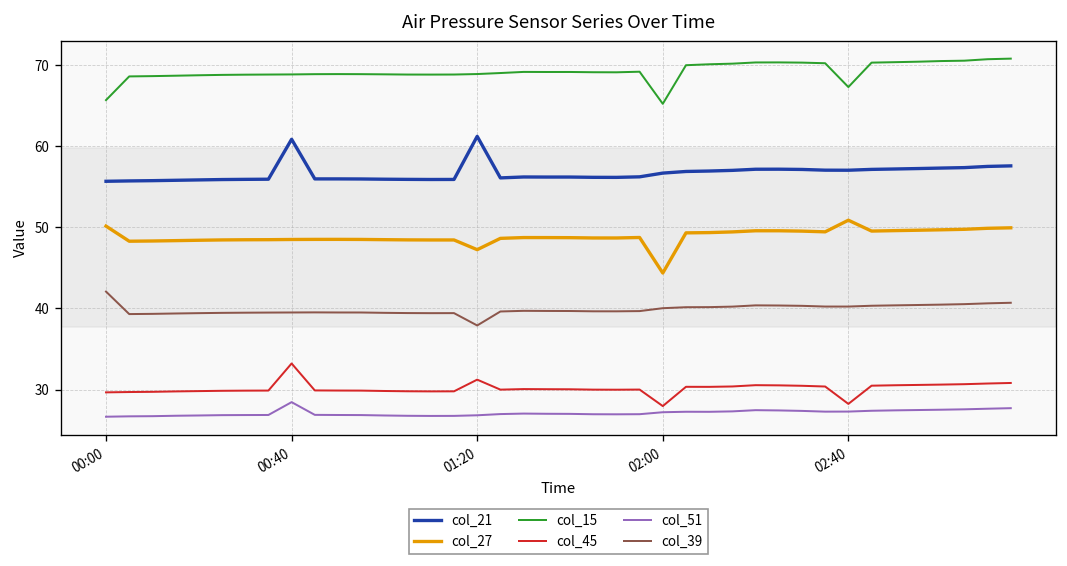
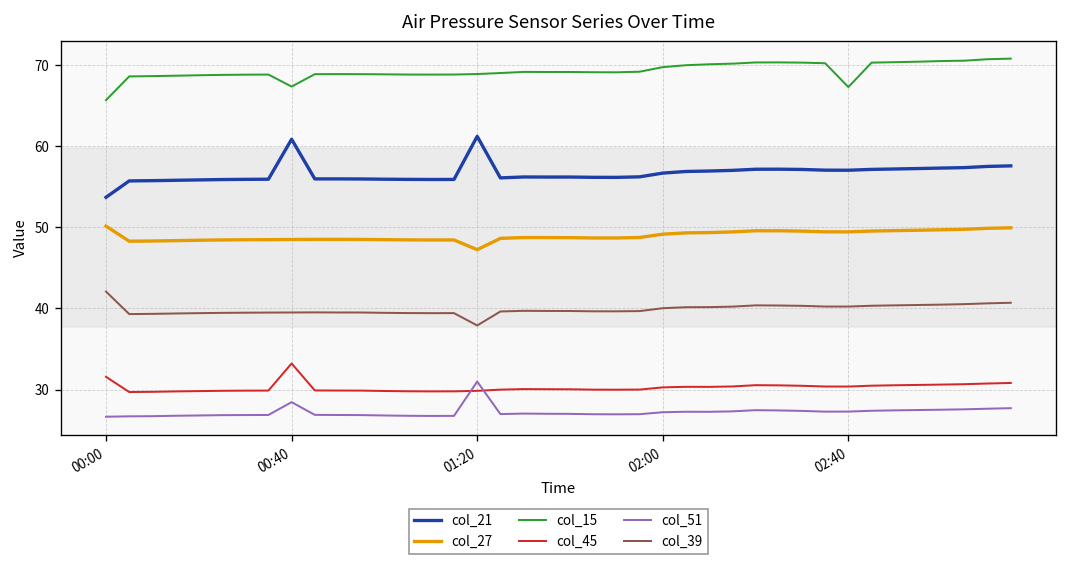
  {
    "col_21": {
-     "00:00": 56,
+     "00:00": 54,
      "00:40": 61,
      "01:20": 61,
      "02:00": 57,
      "02:40": 57
    },
    "col_27": {
      "00:00": 50,
      "00:40": 49,
      "01:20": 47,
-     "02:00": 44,
-     "02:40": 51
+     "02:00": 49,
+     "02:40": 49
    },
    "col_15": {
      "00:00": 66,
-     "00:40": 69,
+     "00:40": 67,
      "01:20": 69,
-     "02:00": 65,
+     "02:00": 70,
      "02:40": 67
    },
    "col_45": {
-     "00:00": 30,
+     "00:00": 32,
      "00:40": 33,
-     "01:20": 31,
-     "02:00": 28,
-     "02:40": 28
+     "01:20": 30,
+     "02:00": 30,
+     "02:40": 30
    },
    "col_51": {
      "00:00": 27,
      "00:40": 28,
-     "01:20": 27,
+     "01:20": 31,
      "02:00": 27,
      "02:40": 27
    },
    "col_39": {
      "00:00": 42,
      "00:40": 40,
      "01:20": 38,
      "02:00": 40,
      "02:40": 40
    }
  }
